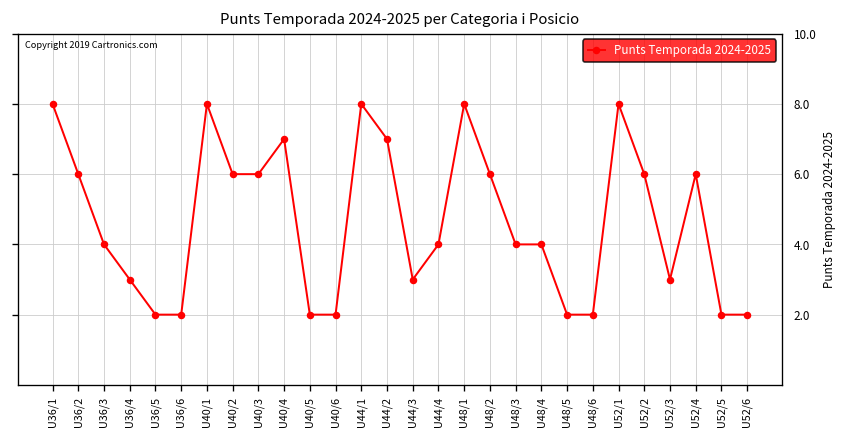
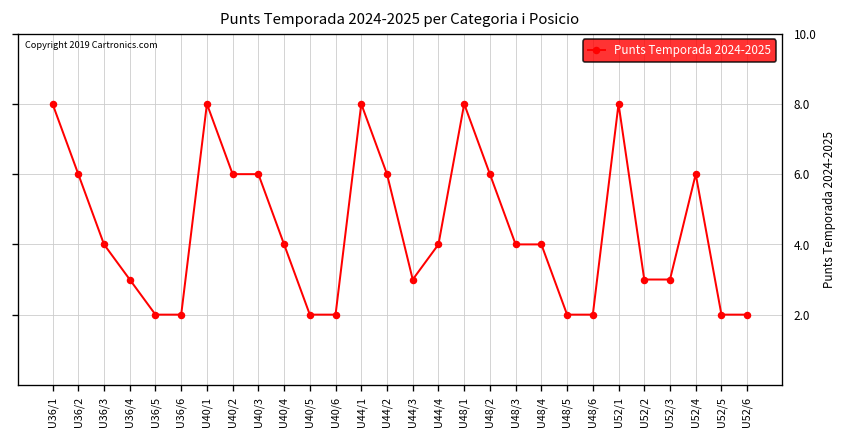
  {
    "U36/1": 8,
    "U36/2": 6,
    "U36/3": 4,
    "U36/4": 3,
    "U36/5": 2,
    "U36/6": 2,
    "U40/1": 8,
    "U40/2": 6,
    "U40/3": 6,
-   "U40/4": 7,
+   "U40/4": 4,
    "U40/5": 2,
    "U40/6": 2,
    "U44/1": 8,
-   "U44/2": 7,
+   "U44/2": 6,
    "U44/3": 3,
    "U44/4": 4,
    "U48/1": 8,
    "U48/2": 6,
    "U48/3": 4,
    "U48/4": 4,
    "U48/5": 2,
    "U48/6": 2,
    "U52/1": 8,
-   "U52/2": 6,
+   "U52/2": 3,
    "U52/3": 3,
    "U52/4": 6,
    "U52/5": 2,
    "U52/6": 2
  }
